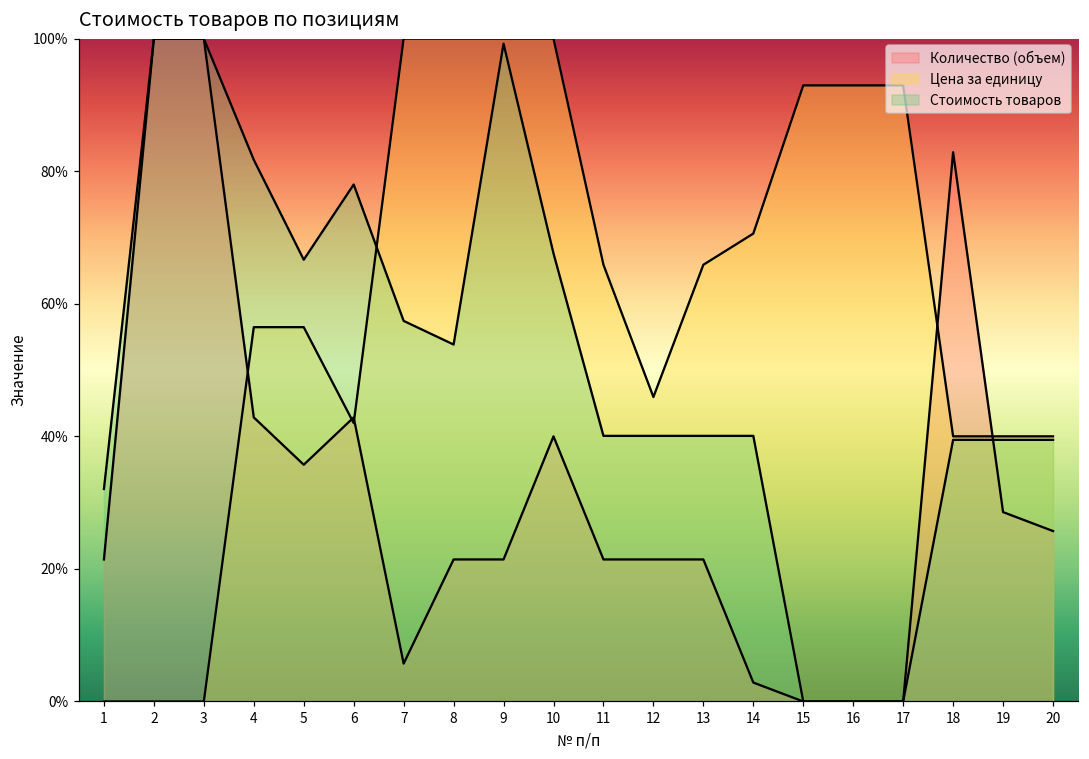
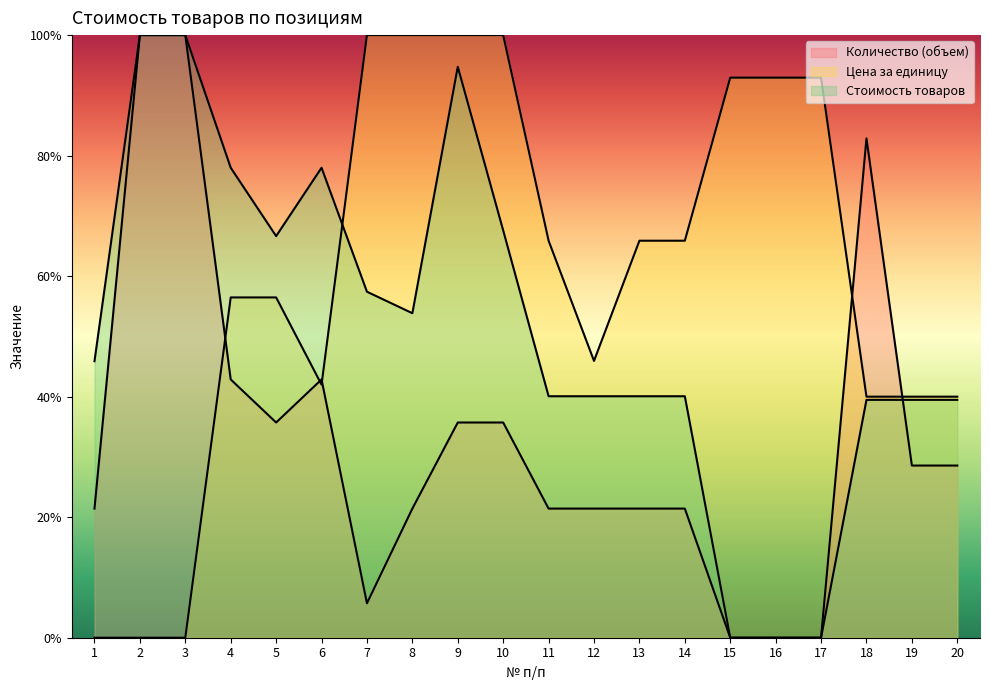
  {
    "Количество (объем)": {
      "1": "21%",
      "4": "43%",
      "5": "36%",
      "6": "43%",
      "7": "6%",
      "8": "21%",
-     "9": "21%",
-     "10": "40%",
+     "9": "36%",
+     "10": "36%",
      "11": "21%",
      "12": "21%",
      "13": "21%",
-     "14": "3%",
+     "14": "21%",
      "18": "83%",
      "19": "29%",
-     "20": "26%"
+     "20": "29%"
    },
    "Цена за единицу": {
      "1": "0%",
      "2": "0%",
      "3": "0%",
      "4": "56%",
      "5": "56%",
      "6": "42%",
      "7": "100%",
      "8": "100%",
      "9": "100%",
      "10": "100%",
      "11": "66%",
      "12": "46%",
      "13": "66%",
-     "14": "71%",
+     "14": "66%",
      "15": "93%",
      "16": "93%",
      "18": "40%",
      "19": "40%",
      "20": "40%"
    },
    "Стоимость товаров": {
-     "1": "32%",
-     "4": "82%",
+     "1": "46%",
+     "4": "78%",
      "5": "67%",
      "6": "78%",
      "7": "57%",
      "8": "54%",
-     "9": "99%",
+     "9": "95%",
      "10": "68%",
      "11": "40%",
      "12": "40%",
      "13": "40%",
      "14": "40%",
      "18": "39%",
      "19": "39%",
      "20": "39%"
    }
  }
